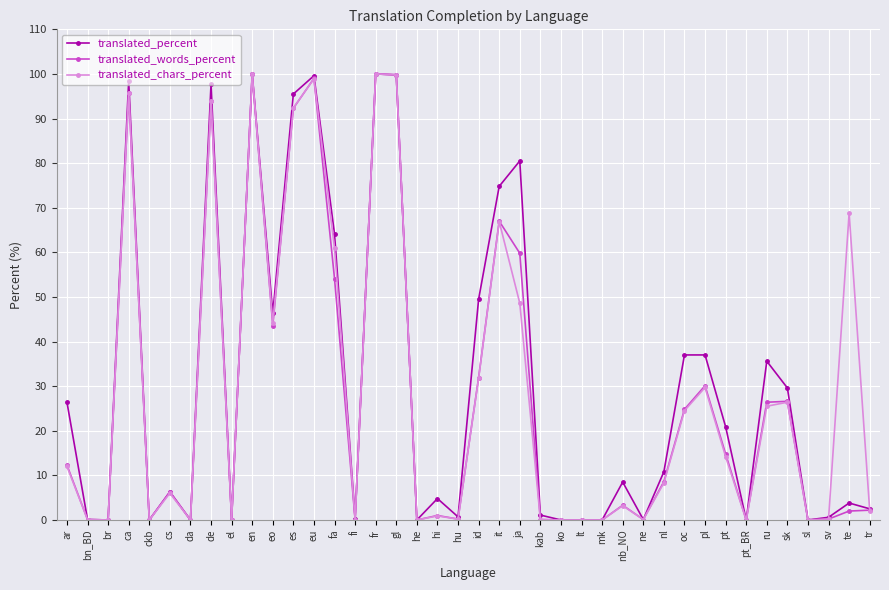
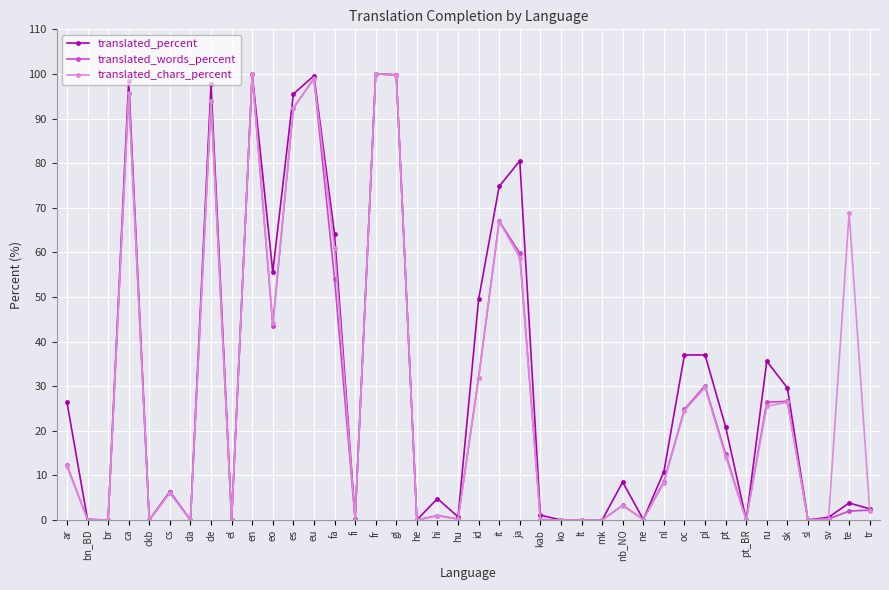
  {
    "translated_percent": {
      "ar": 26,
-     "eo": 46,
+     "eo": 56,
      "es": 96,
      "eu": 100,
      "fa": 64,
      "hi": 5,
      "id": 50,
      "it": 75,
      "ja": 81,
      "kab": 1,
      "nb_NO": 9,
      "nl": 11,
      "oc": 37,
      "pl": 37,
      "pt": 21,
      "ru": 36,
      "sk": 30,
      "te": 4
    },
    "translated_words_percent": {
      "fa": 54,
      "ja": 60,
      "pt": 15,
      "ru": 26,
      "te": 2
    },
    "translated_chars_percent": {
      "fa": 61,
-     "ja": 49,
+     "ja": 59,
      "pt": 14,
      "ru": 26,
      "te": 69
    }
  }
